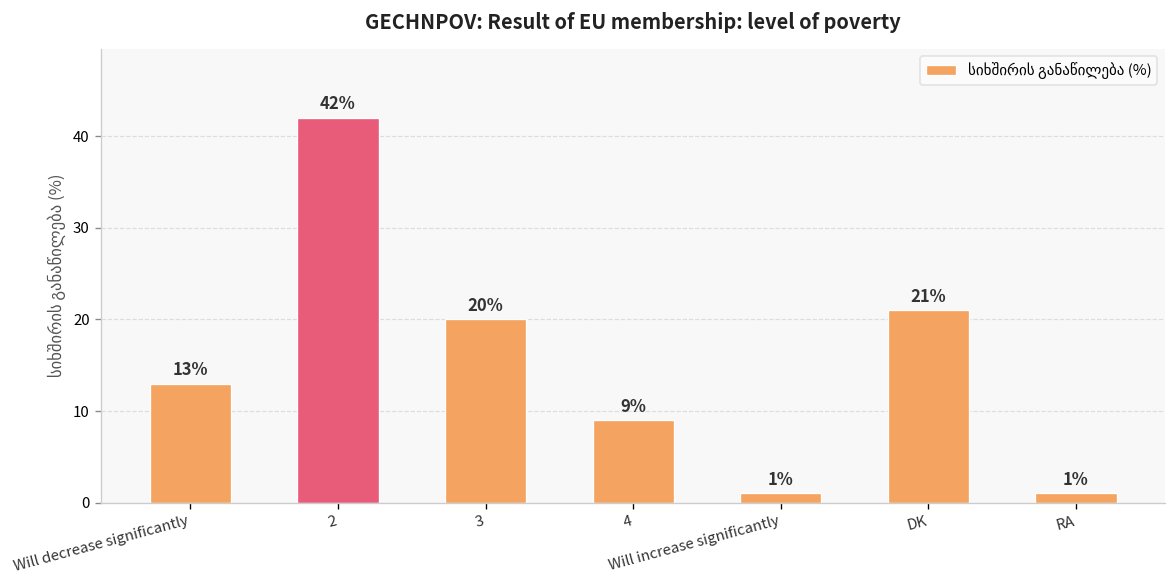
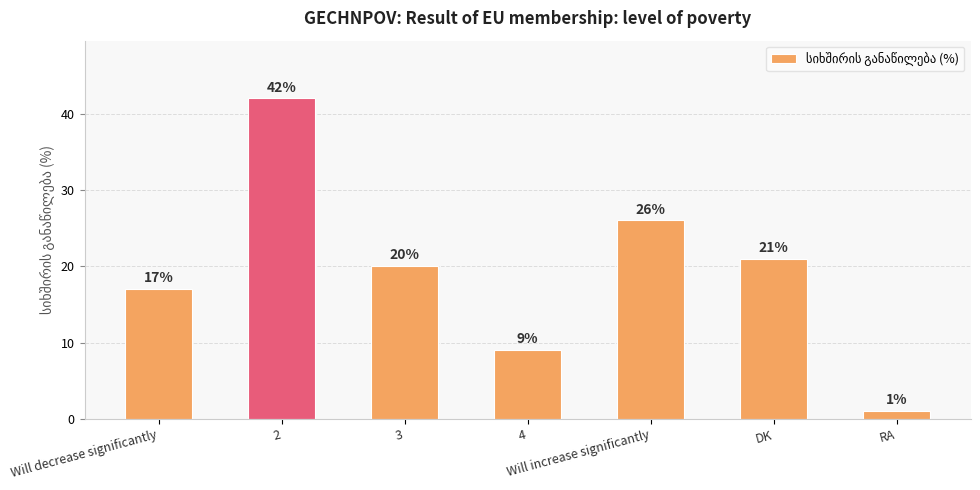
  {
-   "Will decrease significantly": "13%",
+   "Will decrease significantly": "17%",
    "2": "42%",
    "3": "20%",
    "4": "9%",
-   "Will increase significantly": "1%",
+   "Will increase significantly": "26%",
    "DK": "21%",
    "RA": "1%"
  }
